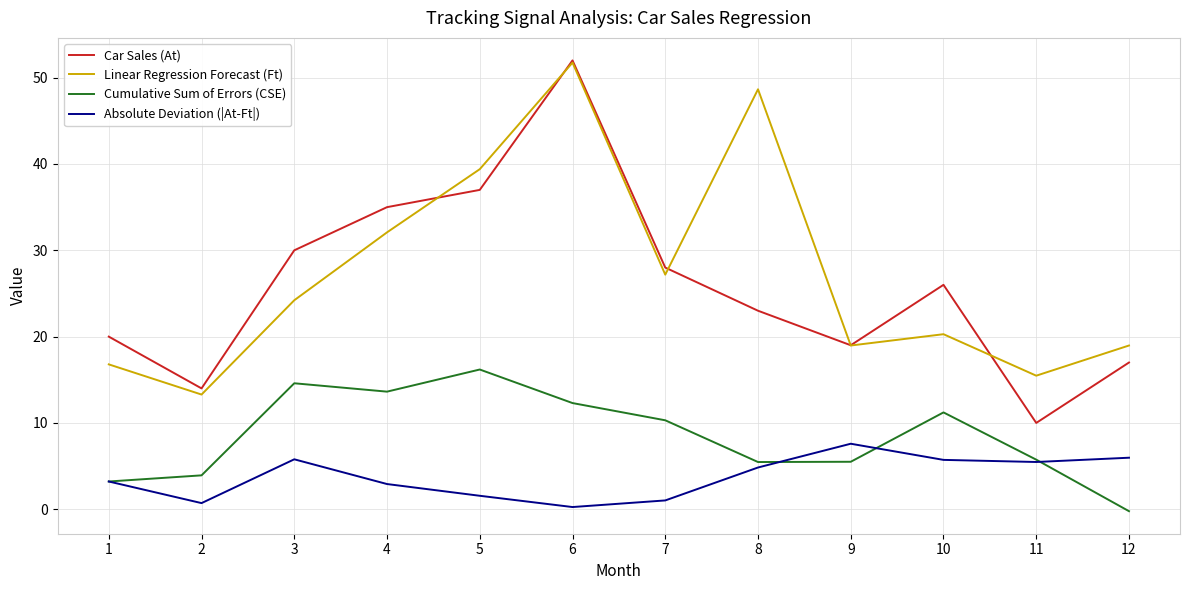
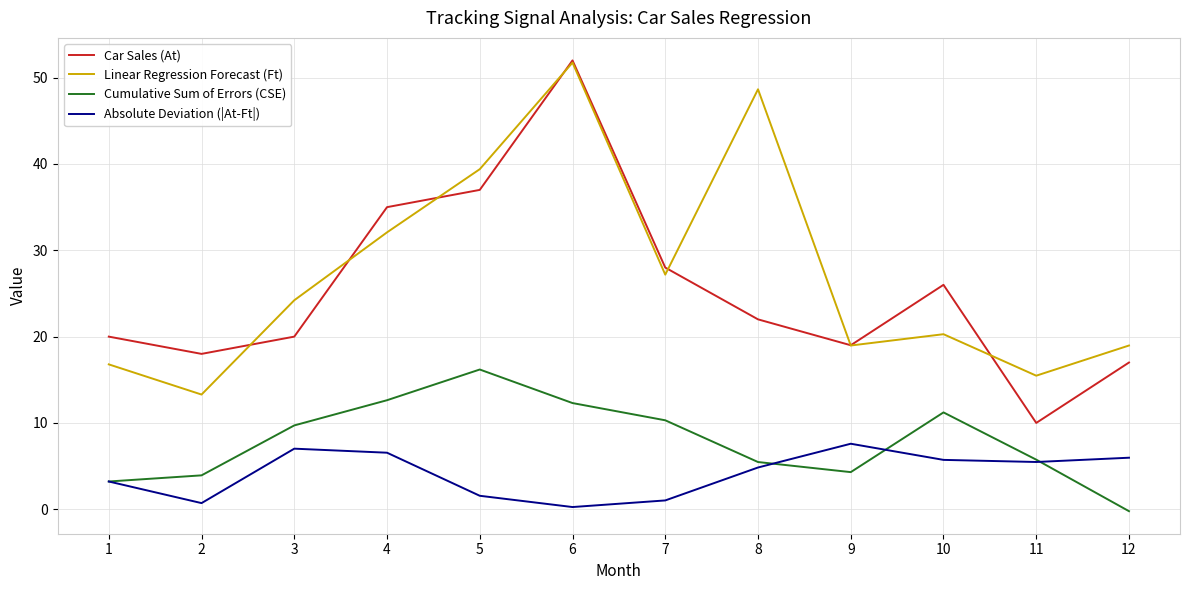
  {
    "Car Sales (At)": {
      "1": 20,
-     "2": 14,
-     "3": 30,
+     "2": 18,
+     "3": 20,
      "4": 35,
      "5": 37,
      "7": 28,
-     "8": 23,
+     "8": 22,
      "10": 26,
      "11": 10,
      "12": 17
    },
    "Linear Regression Forecast (Ft)": {
      "1": 17,
      "2": 13,
      "3": 24,
      "4": 32,
      "5": 39,
      "7": 27,
      "8": 49,
      "10": 20,
      "11": 15,
      "12": 19
    },
    "Cumulative Sum of Errors (CSE)": {
      "2": 4,
-     "3": 15,
-     "4": 14,
+     "3": 10,
+     "4": 13,
      "5": 16,
      "6": 12,
      "7": 10,
      "8": 5,
-     "9": 6,
+     "9": 4,
      "10": 11,
      "12": 0
    },
    "Absolute Deviation (|At-Ft|)": {
      "2": 1,
-     "3": 6,
-     "4": 3,
+     "3": 7,
+     "4": 7,
      "5": 2,
      "6": 0,
      "7": 1,
      "8": 5,
      "9": 8,
      "10": 6,
      "12": 6
    }
  }
